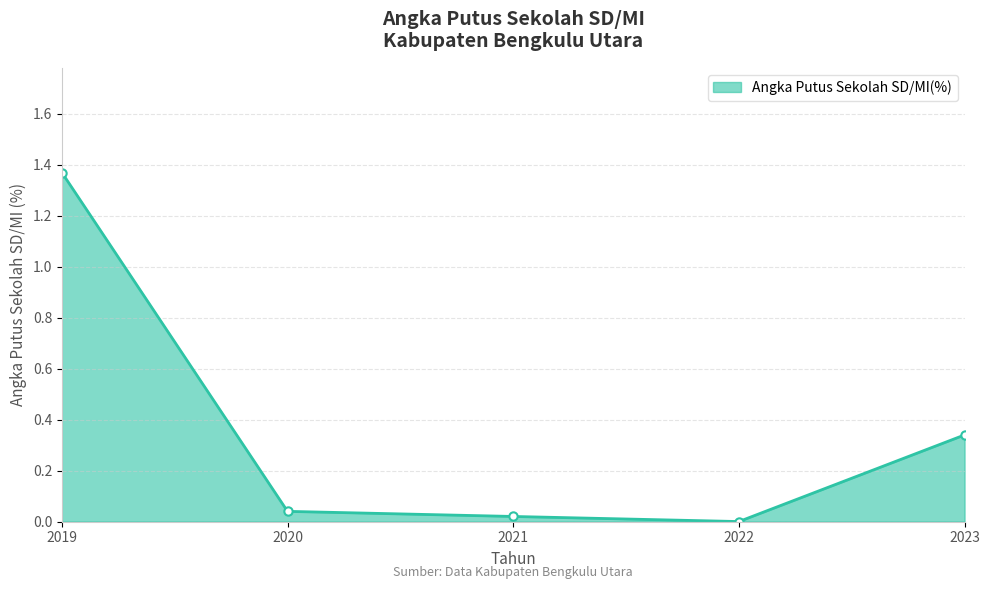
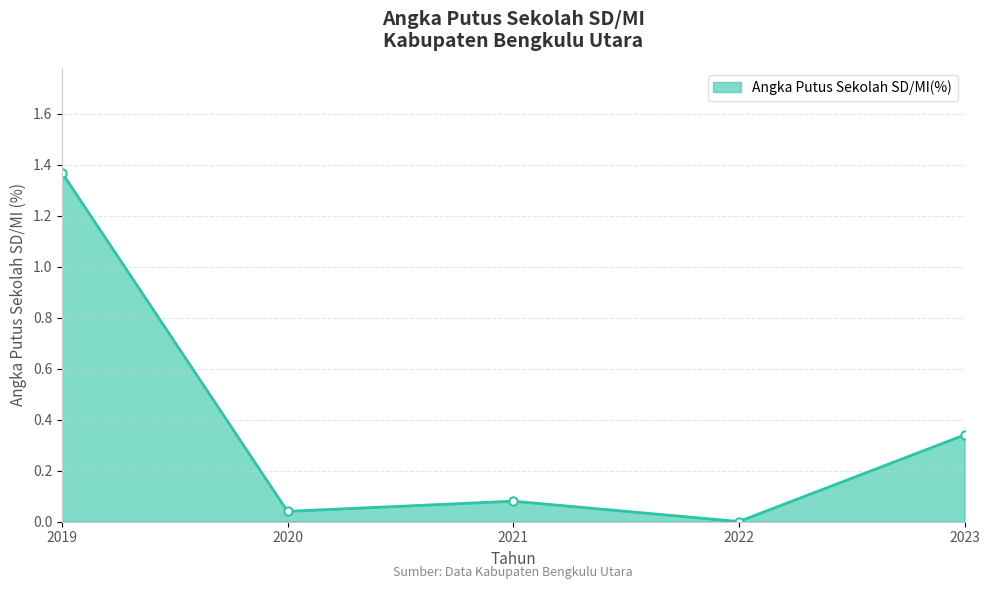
  {
    "2019": 1.37,
    "2020": 0.04,
-   "2021": 0.02,
+   "2021": 0.08,
    "2022": 0.00,
    "2023": 0.34
  }
